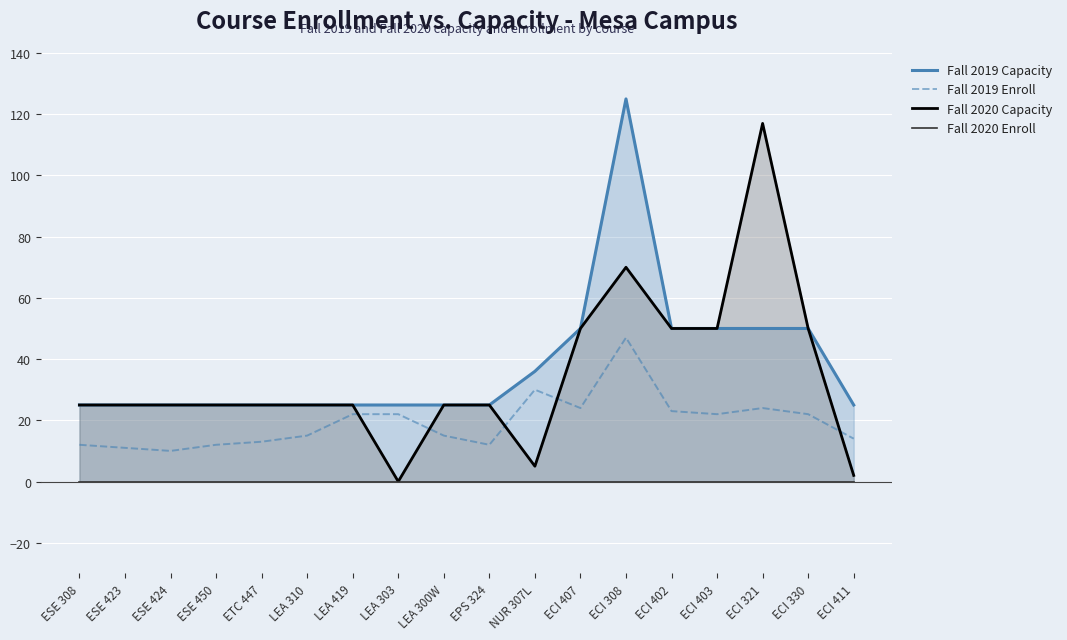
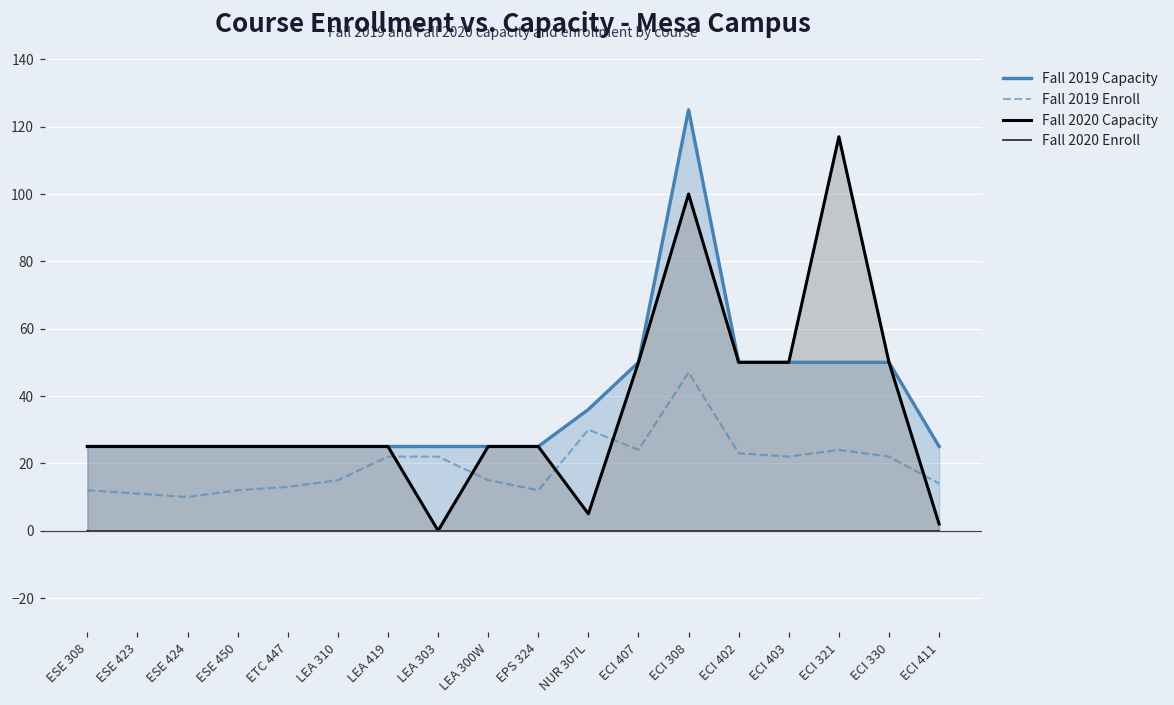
  {
    "Fall 2020 Capacity": {
      "NUR 307L": 5,
-     "ECI 308": 70,
+     "ECI 308": 100,
      "ECI 321": 117,
      "ECI 411": 2
    },
    "Fall 2020 Enroll": {
      "ESE 308": 0,
      "ESE 423": 0,
      "ESE 424": 0,
      "ESE 450": 0,
      "ETC 447": 0,
      "LEA 310": 0,
      "LEA 419": 0,
      "LEA 300W": 0,
      "EPS 324": 0,
      "NUR 307L": 0,
      "ECI 407": 0,
      "ECI 308": 0,
      "ECI 402": 0,
      "ECI 403": 0,
      "ECI 321": 0,
      "ECI 330": 0,
      "ECI 411": 0
    }
  }
